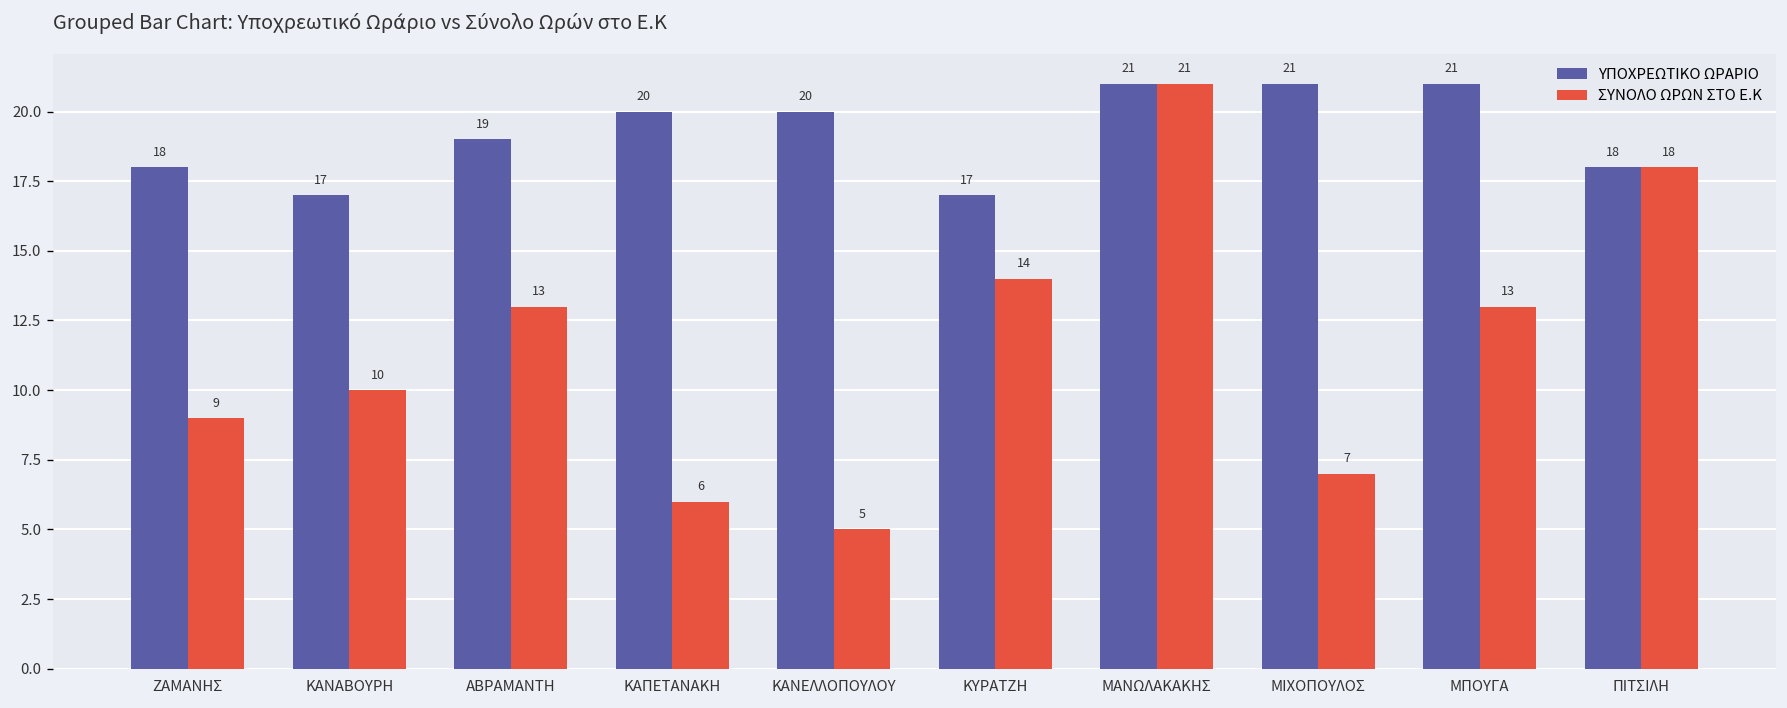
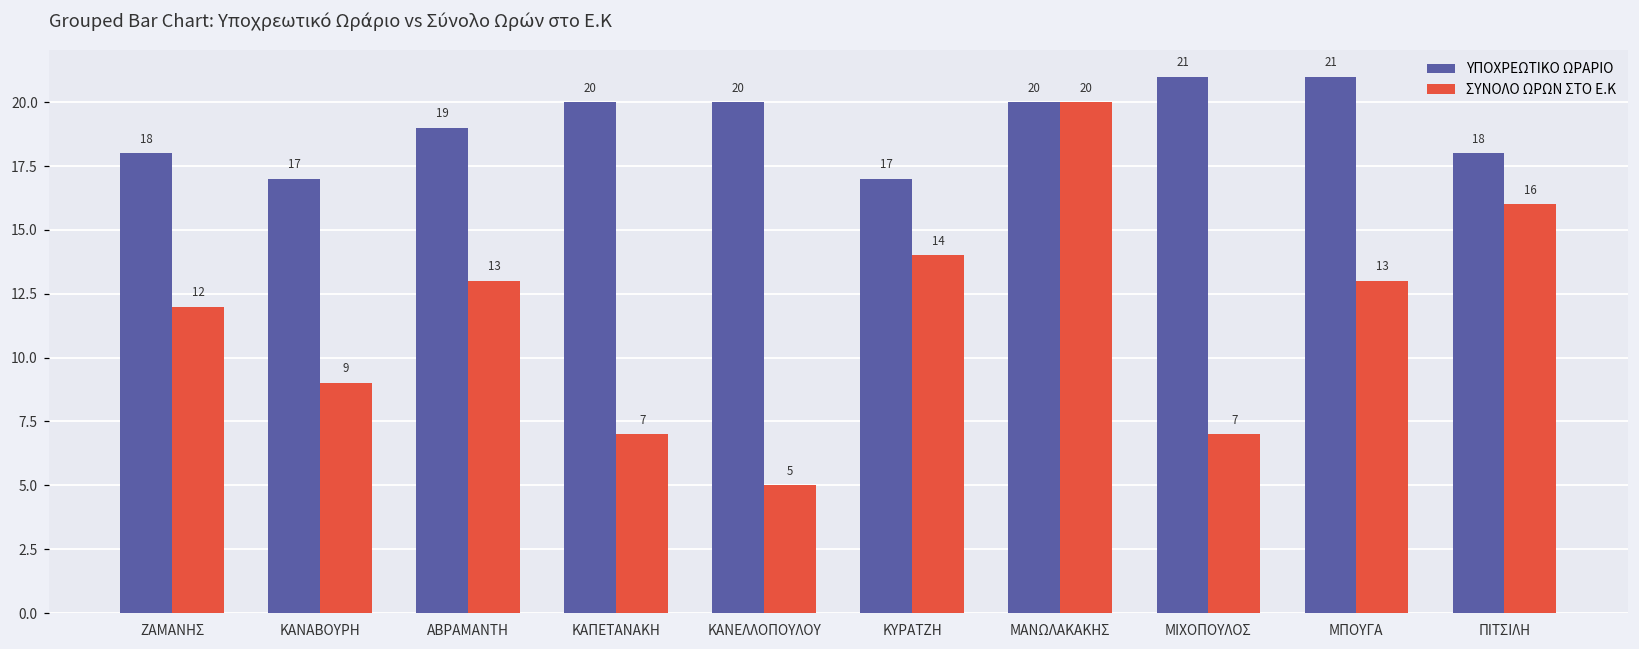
  {
    "ΥΠΟΧΡΕΩΤΙΚΟ ΩΡΑΡΙΟ": {
      "ΖΑΜΑΝΗΣ": 18,
      "ΚΑΝΑΒΟΥΡΗ": 17,
      "ΑΒΡΑΜΑΝΤΗ": 19,
      "ΚΑΠΕΤΑΝΑΚΗ": 20,
      "ΚΑΝΕΛΛΟΠΟΥΛΟΥ": 20,
      "ΚΥΡΑΤΖΗ": 17,
-     "ΜΑΝΩΛΑΚΑΚΗΣ": 21,
+     "ΜΑΝΩΛΑΚΑΚΗΣ": 20,
      "ΜΙΧΟΠΟΥΛΟΣ": 21,
      "ΜΠΟΥΓΑ": 21,
      "ΠΙΤΣΙΛΗ": 18
    },
    "ΣΥΝΟΛΟ ΩΡΩΝ ΣΤΟ Ε.Κ": {
-     "ΖΑΜΑΝΗΣ": 9,
-     "ΚΑΝΑΒΟΥΡΗ": 10,
+     "ΖΑΜΑΝΗΣ": 12,
+     "ΚΑΝΑΒΟΥΡΗ": 9,
      "ΑΒΡΑΜΑΝΤΗ": 13,
-     "ΚΑΠΕΤΑΝΑΚΗ": 6,
+     "ΚΑΠΕΤΑΝΑΚΗ": 7,
      "ΚΑΝΕΛΛΟΠΟΥΛΟΥ": 5,
      "ΚΥΡΑΤΖΗ": 14,
-     "ΜΑΝΩΛΑΚΑΚΗΣ": 21,
+     "ΜΑΝΩΛΑΚΑΚΗΣ": 20,
      "ΜΙΧΟΠΟΥΛΟΣ": 7,
      "ΜΠΟΥΓΑ": 13,
-     "ΠΙΤΣΙΛΗ": 18
+     "ΠΙΤΣΙΛΗ": 16
    }
  }
